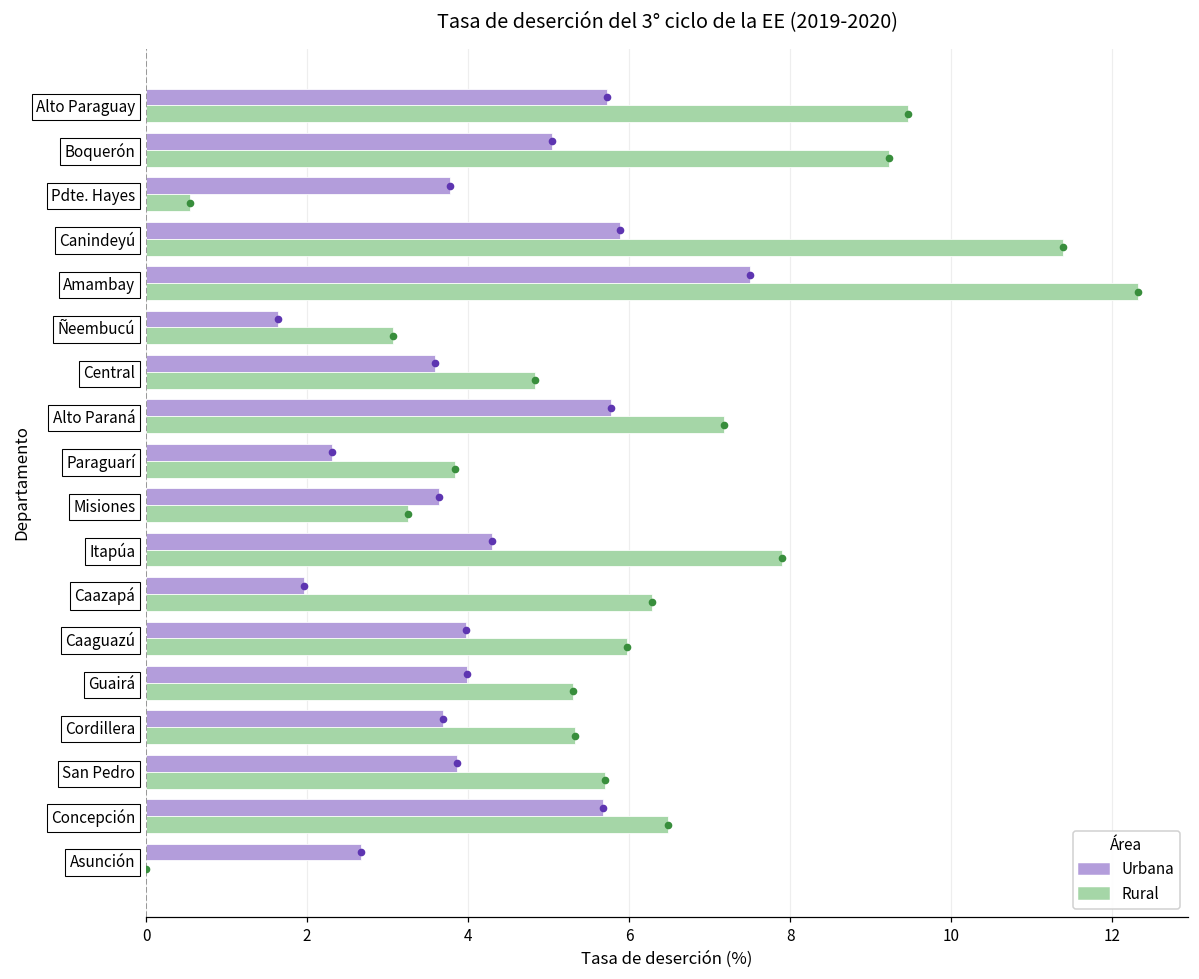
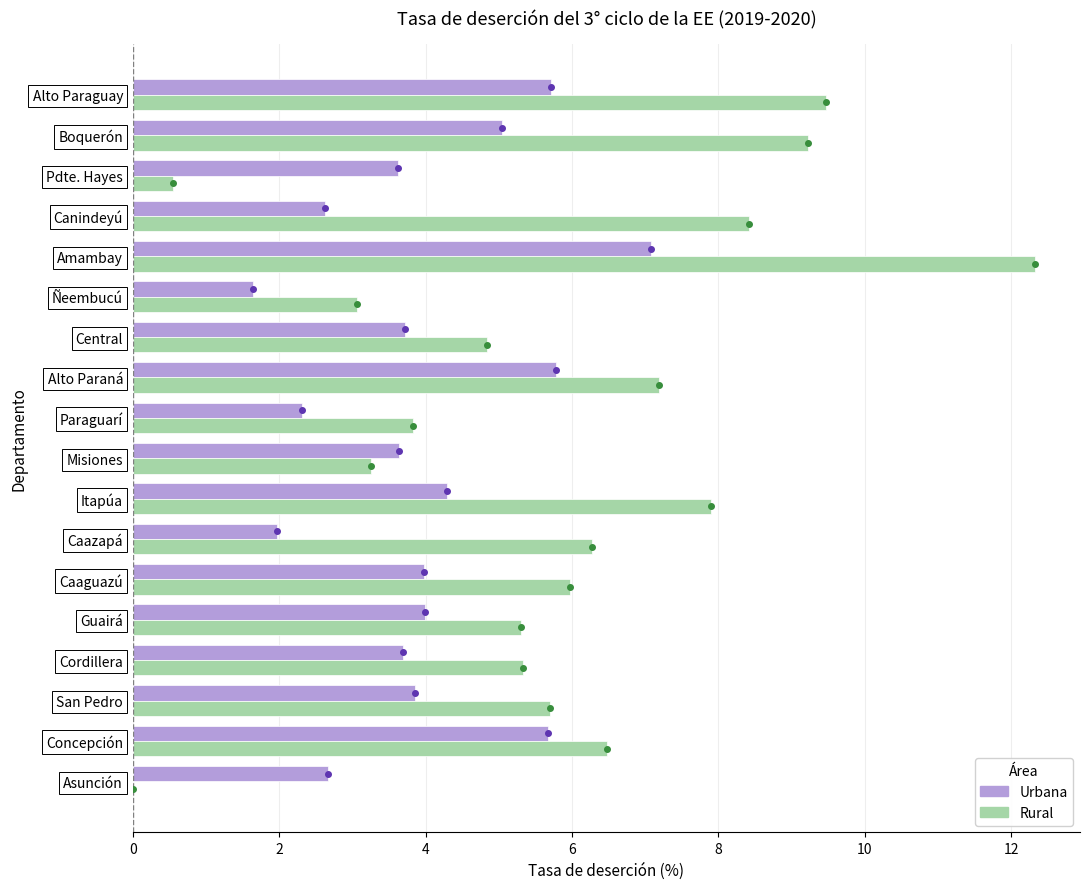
  {
    "Urbana": {
      "Alto Paraguay": 5.7,
      "Boquerón": 5.0,
-     "Pdte. Hayes": 3.8,
-     "Canindeyú": 5.9,
-     "Amambay": 7.5,
+     "Pdte. Hayes": 3.6,
+     "Canindeyú": 2.6,
+     "Amambay": 7.1,
      "Ñeembucú": 1.6,
-     "Central": 3.6,
+     "Central": 3.7,
      "Alto Paraná": 5.8,
      "Paraguarí": 2.3,
      "Misiones": 3.6,
      "Itapúa": 4.3,
      "Caazapá": 2.0,
      "Caaguazú": 4.0,
      "Guairá": 4.0,
      "Cordillera": 3.7,
      "San Pedro": 3.9,
      "Concepción": 5.7,
      "Asunción": 2.7
    },
    "Rural": {
      "Alto Paraguay": 9.5,
      "Boquerón": 9.2,
      "Pdte. Hayes": 0.5,
-     "Canindeyú": 11.4,
+     "Canindeyú": 8.4,
      "Amambay": 12.3,
      "Ñeembucú": 3.1,
      "Central": 4.8,
      "Alto Paraná": 7.2,
      "Paraguarí": 3.8,
      "Misiones": 3.3,
      "Itapúa": 7.9,
      "Caazapá": 6.3,
      "Caaguazú": 6.0,
      "Guairá": 5.3,
      "Cordillera": 5.3,
      "San Pedro": 5.7,
      "Concepción": 6.5,
      "Asunción": 0.0
    }
  }
